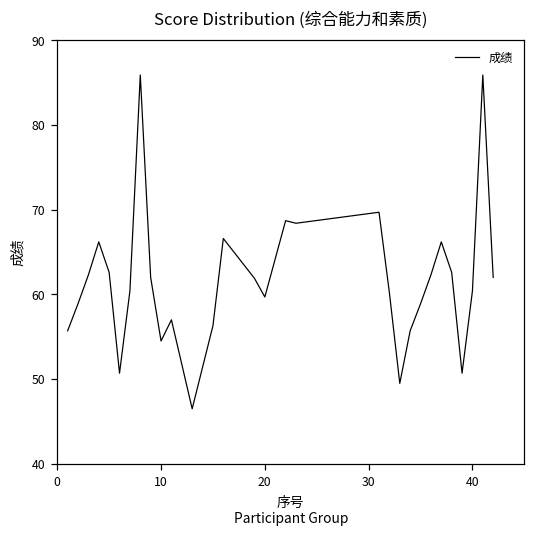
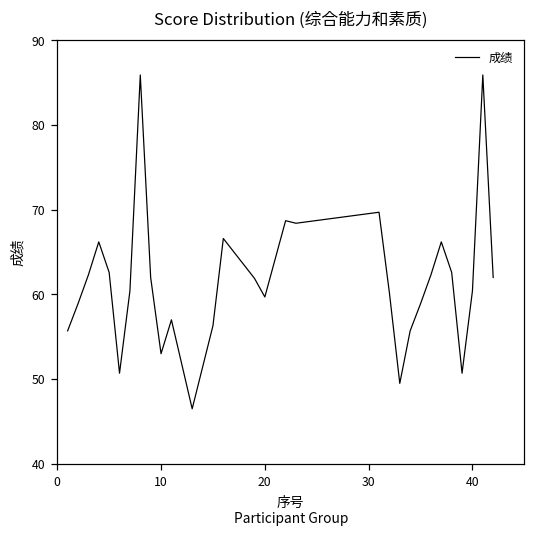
  {
-   "10": 55,
+   "10": 53,
    "20": 60,
    "40": 60
  }
